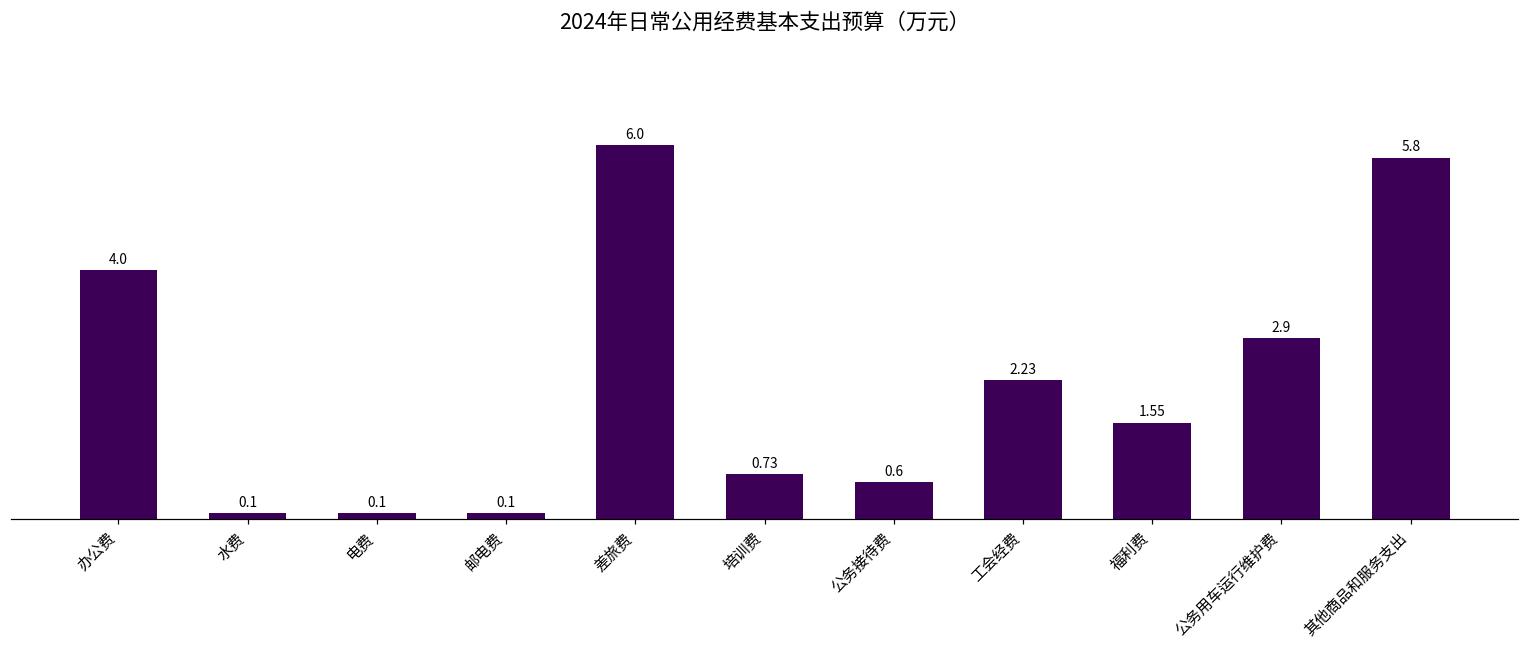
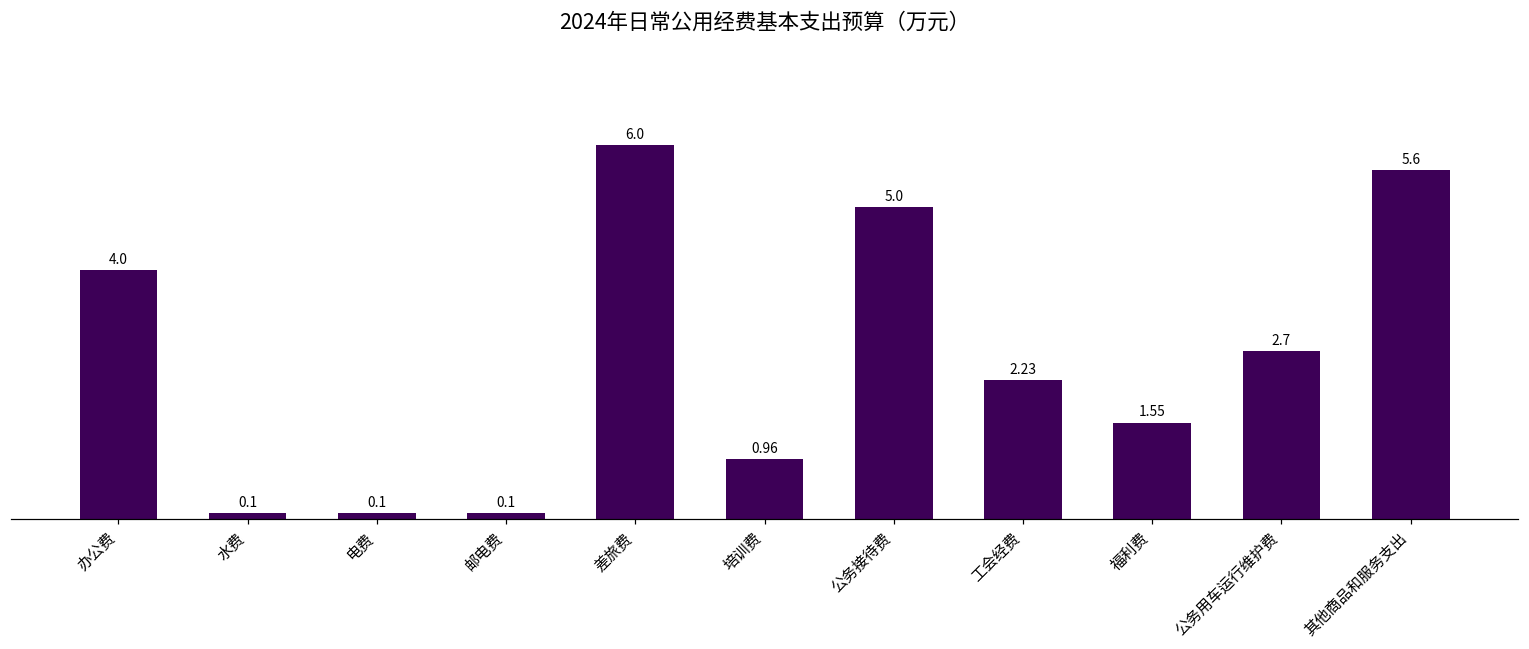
  {
    "办公费": 4.0,
    "水费": 0.1,
    "电费": 0.1,
    "邮电费": 0.1,
    "差旅费": 6.0,
-   "培训费": 0.73,
-   "公务接待费": 0.6,
+   "培训费": 0.96,
+   "公务接待费": 5.0,
    "工会经费": 2.23,
    "福利费": 1.55,
-   "公务用车运行维护费": 2.9,
-   "其他商品和服务支出": 5.8
+   "公务用车运行维护费": 2.7,
+   "其他商品和服务支出": 5.6
  }
